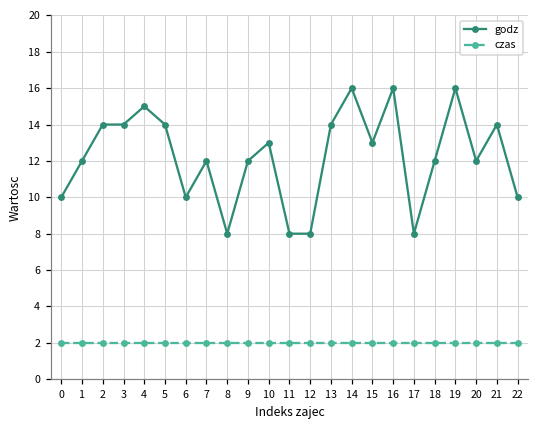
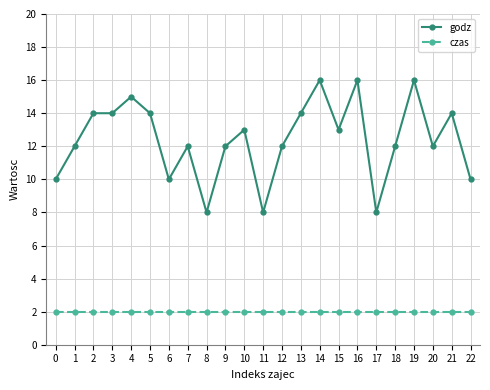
  {
    "godz": {
      "0": 10,
      "1": 12,
      "2": 14,
      "3": 14,
      "4": 15,
      "5": 14,
      "6": 10,
      "7": 12,
      "8": 8,
      "9": 12,
      "10": 13,
      "11": 8,
-     "12": 8,
+     "12": 12,
      "13": 14,
      "14": 16,
      "15": 13,
      "16": 16,
      "17": 8,
      "18": 12,
      "19": 16,
      "20": 12,
      "21": 14,
      "22": 10
    },
    "czas": {
      "0": 2,
      "1": 2,
      "2": 2,
      "3": 2,
      "4": 2,
      "5": 2,
      "6": 2,
      "7": 2,
      "8": 2,
      "9": 2,
      "10": 2,
      "11": 2,
      "12": 2,
      "13": 2,
      "14": 2,
      "15": 2,
      "16": 2,
      "17": 2,
      "18": 2,
      "19": 2,
      "20": 2,
      "21": 2,
      "22": 2
    }
  }
